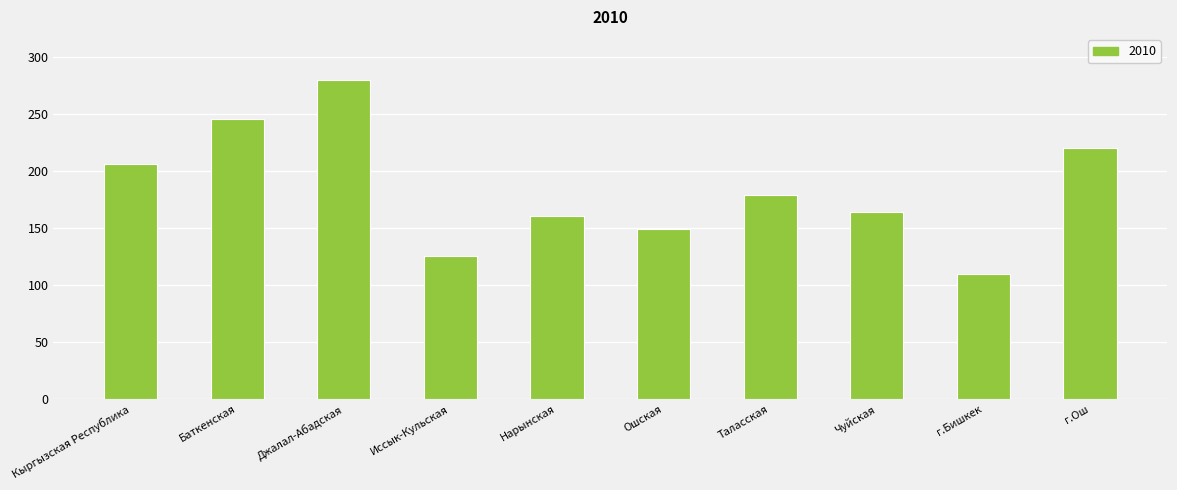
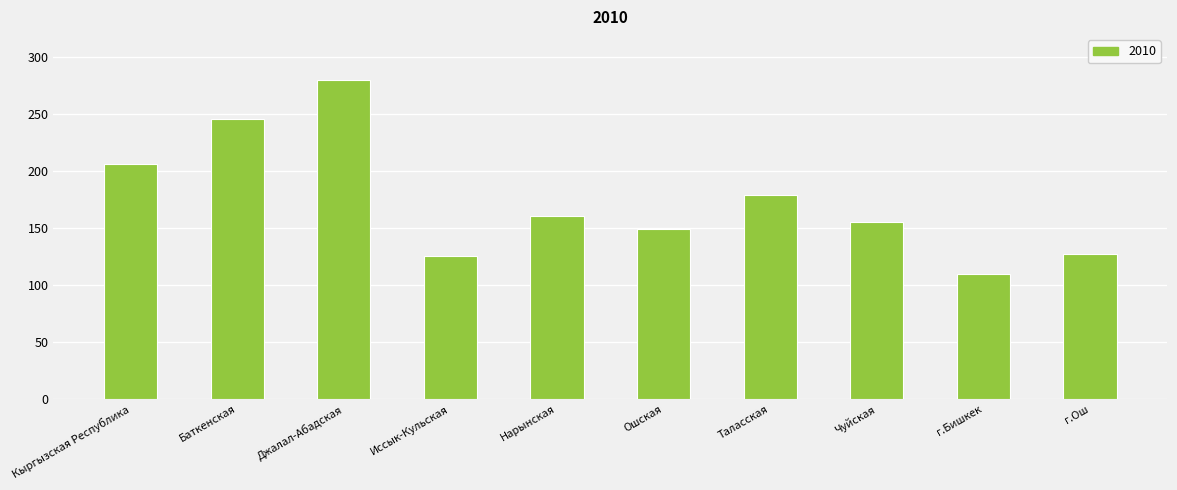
  {
    "Кыргызская Республика": 206,
    "Баткенская": 245,
    "Джалал-Абадская": 280,
    "Иссык-Кульская": 126,
    "Нарынская": 160,
    "Ошская": 149,
    "Таласская": 179,
-   "Чуйская": 164,
+   "Чуйская": 156,
    "г.Бишкек": 110,
-   "г.Ош": 220
+   "г.Ош": 128
  }
